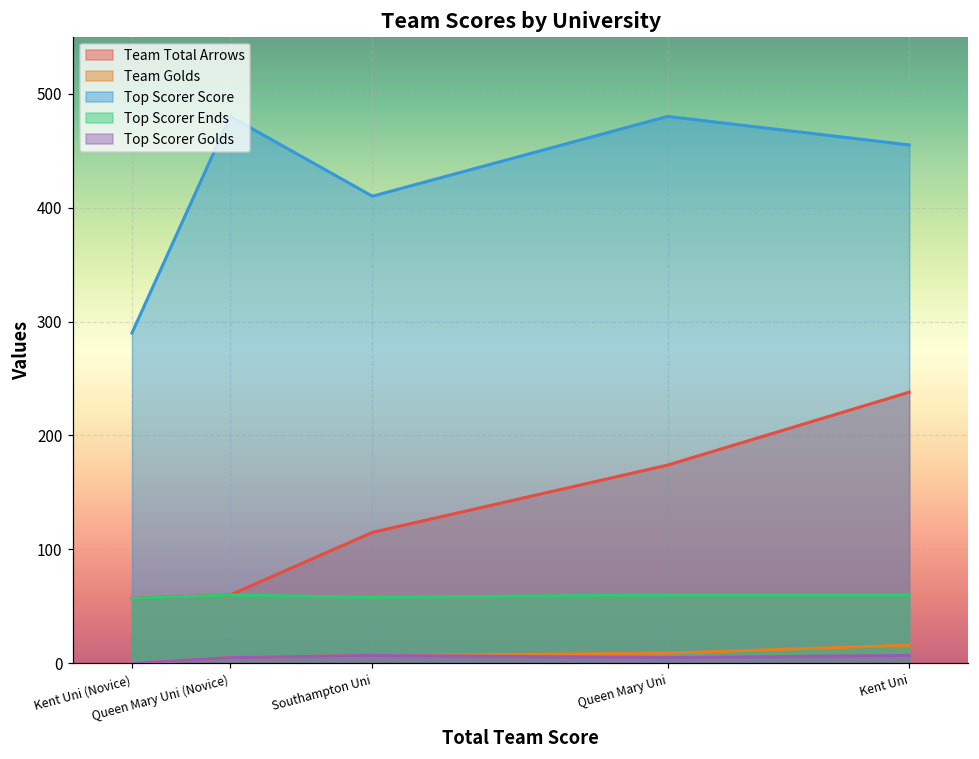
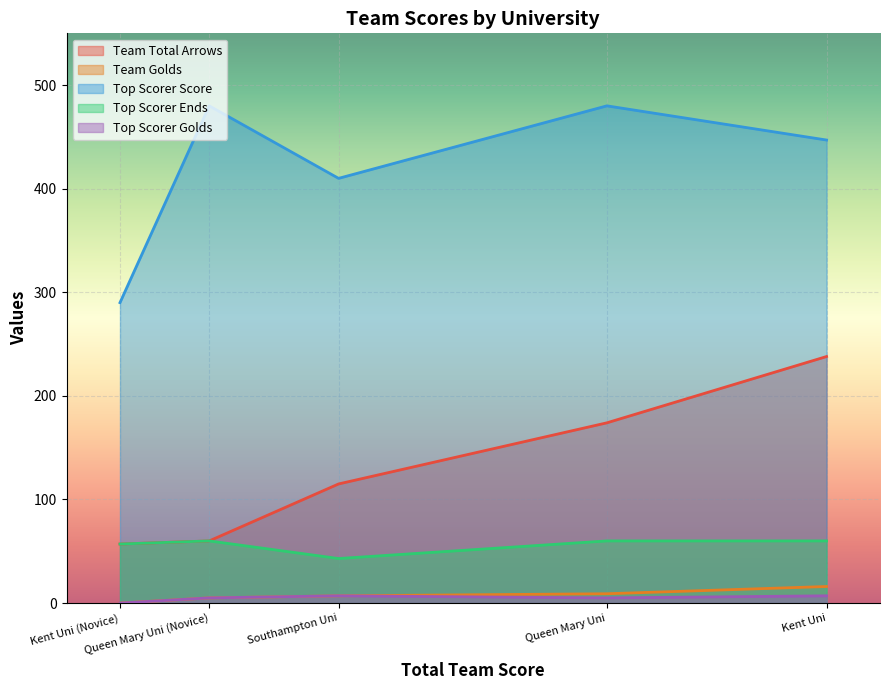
  {
    "Top Scorer Score": {
      "Kent Uni (Novice)": 290,
      "Southampton Uni": 410,
      "Queen Mary Uni": 480,
-     "Kent Uni": 455
+     "Kent Uni": 447
    },
    "Top Scorer Ends": {
-     "Southampton Uni": 58,
+     "Southampton Uni": 43,
      "Queen Mary Uni": 60,
      "Kent Uni": 60
    },
    "Top Scorer Golds": {
      "Queen Mary Uni": 5,
      "Kent Uni": 7
    }
  }
